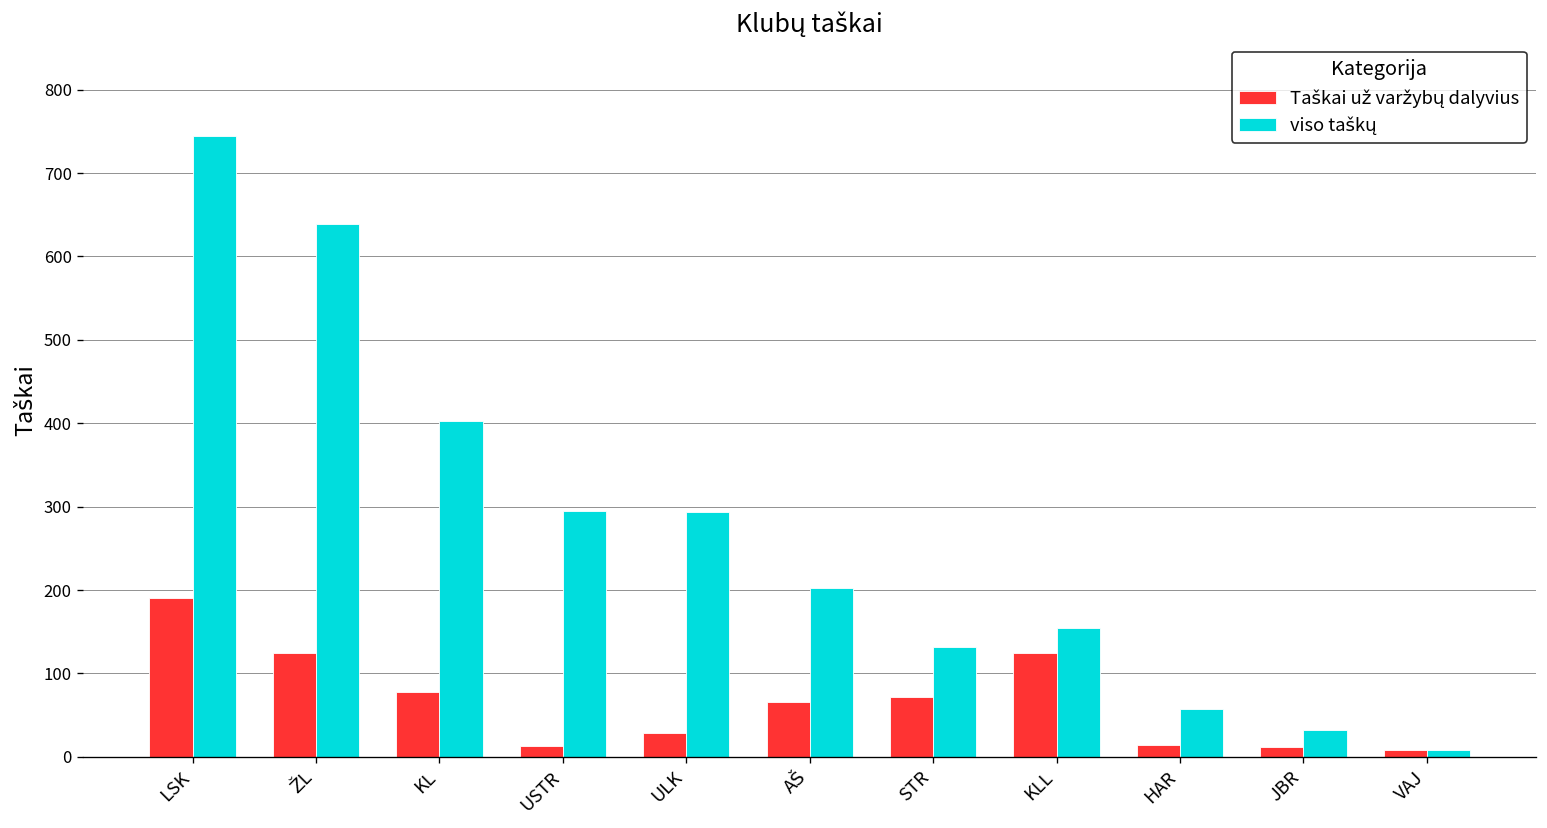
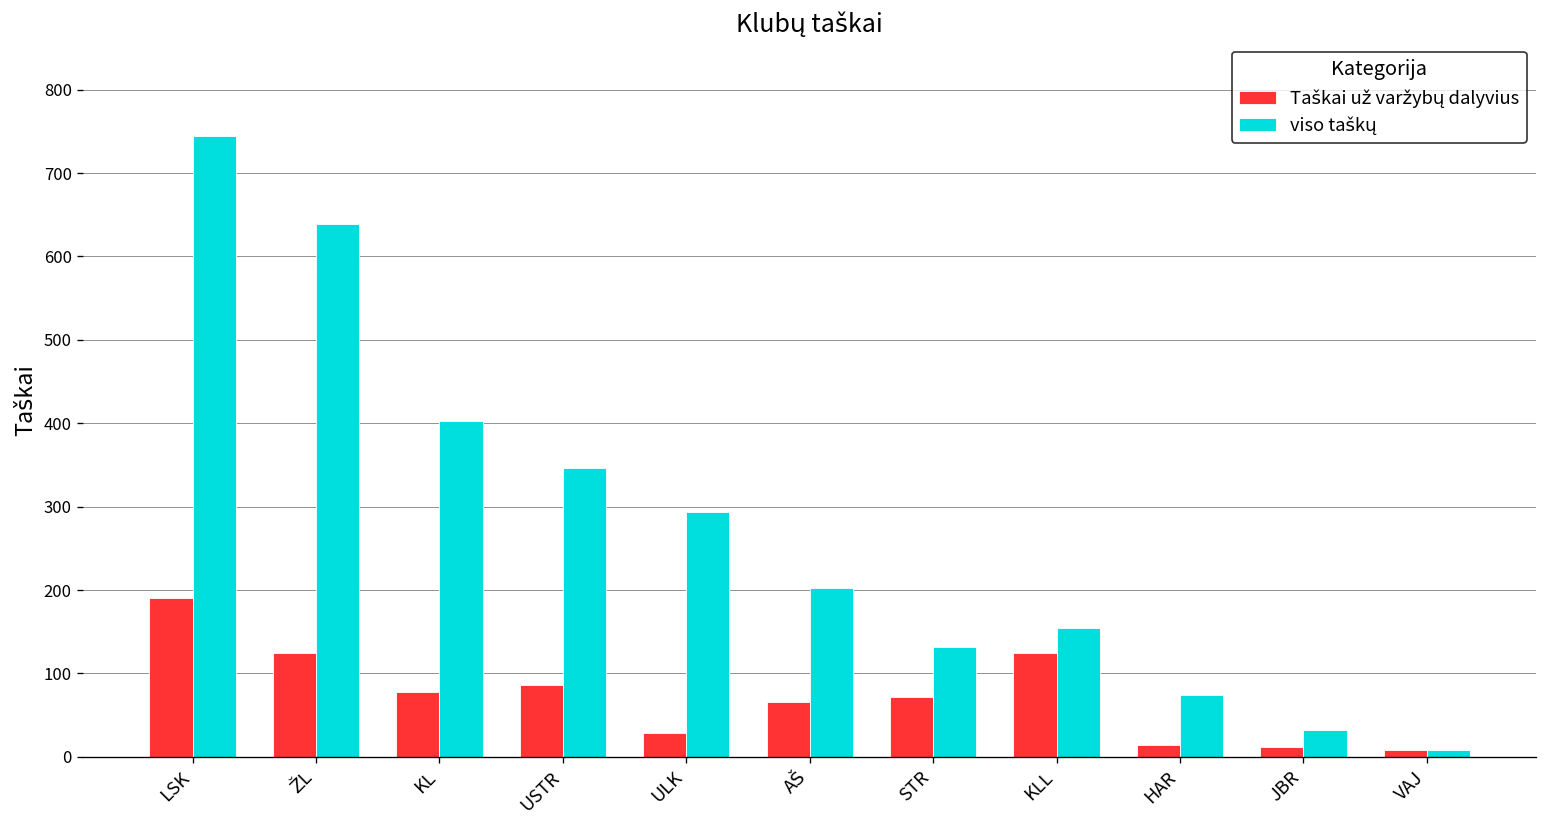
  {
    "Taškai už varžybų dalyvius": {
      "LSK": 190,
      "ŽL": 120,
      "KL": 80,
-     "USTR": 10,
+     "USTR": 90,
      "ULK": 30,
      "AŠ": 70,
      "STR": 70,
      "KLL": 120,
      "HAR": 10,
      "JBR": 10,
      "VAJ": 10
    },
    "viso taškų": {
      "LSK": 750,
      "ŽL": 640,
      "KL": 400,
-     "USTR": 300,
+     "USTR": 350,
      "ULK": 290,
      "AŠ": 200,
      "STR": 130,
      "KLL": 160,
-     "HAR": 60,
+     "HAR": 70,
      "JBR": 30,
      "VAJ": 10
    }
  }
